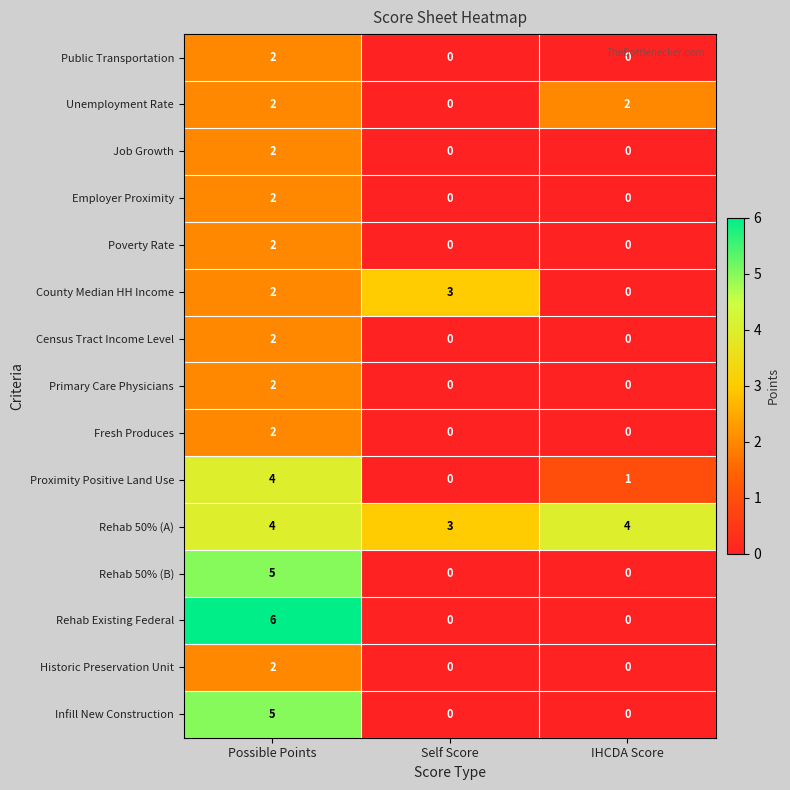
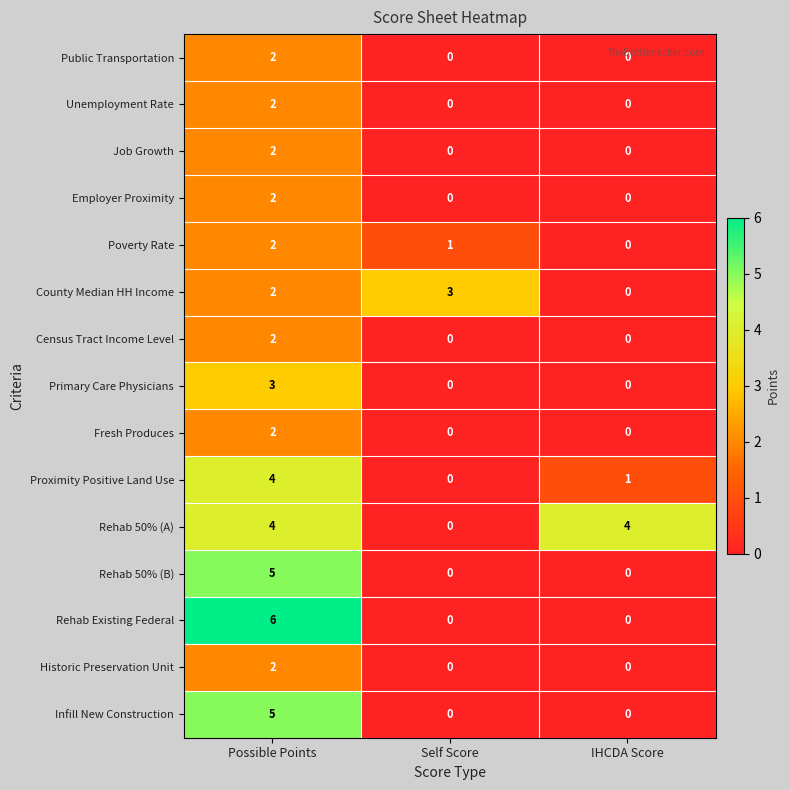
  {
    "Public Transportation": {
      "Possible Points": 2,
      "Self Score": 0
    },
    "Unemployment Rate": {
      "Possible Points": 2,
      "Self Score": 0,
-     "IHCDA Score": 2
+     "IHCDA Score": 0
    },
    "Job Growth": {
      "Possible Points": 2,
      "Self Score": 0,
      "IHCDA Score": 0
    },
    "Employer Proximity": {
      "Possible Points": 2,
      "Self Score": 0,
      "IHCDA Score": 0
    },
    "Poverty Rate": {
      "Possible Points": 2,
-     "Self Score": 0,
+     "Self Score": 1,
      "IHCDA Score": 0
    },
    "County Median HH Income": {
      "Possible Points": 2,
      "Self Score": 3,
      "IHCDA Score": 0
    },
    "Census Tract Income Level": {
      "Possible Points": 2,
      "Self Score": 0,
      "IHCDA Score": 0
    },
    "Primary Care Physicians": {
-     "Possible Points": 2,
+     "Possible Points": 3,
      "Self Score": 0,
      "IHCDA Score": 0
    },
    "Fresh Produces": {
      "Possible Points": 2,
      "Self Score": 0,
      "IHCDA Score": 0
    },
    "Proximity Positive Land Use": {
      "Possible Points": 4,
      "Self Score": 0,
      "IHCDA Score": 1
    },
    "Rehab 50% (A)": {
      "Possible Points": 4,
-     "Self Score": 3,
+     "Self Score": 0,
      "IHCDA Score": 4
    },
    "Rehab 50% (B)": {
      "Possible Points": 5,
      "Self Score": 0,
      "IHCDA Score": 0
    },
    "Rehab Existing Federal": {
      "Possible Points": 6,
      "Self Score": 0,
      "IHCDA Score": 0
    },
    "Historic Preservation Unit": {
      "Possible Points": 2,
      "Self Score": 0,
      "IHCDA Score": 0
    },
    "Infill New Construction": {
      "Possible Points": 5,
      "Self Score": 0,
      "IHCDA Score": 0
    }
  }
